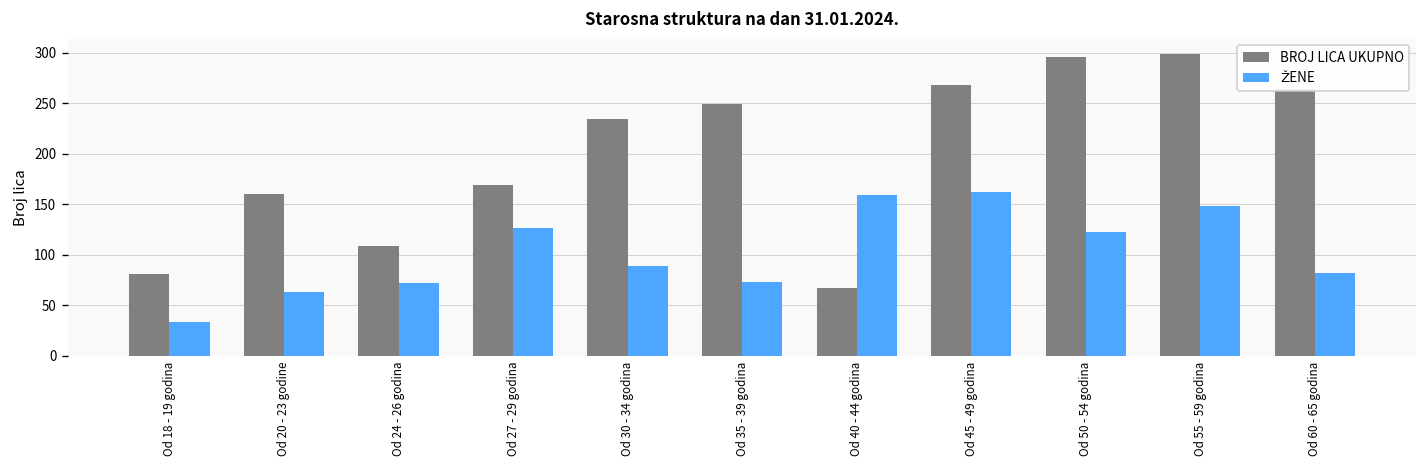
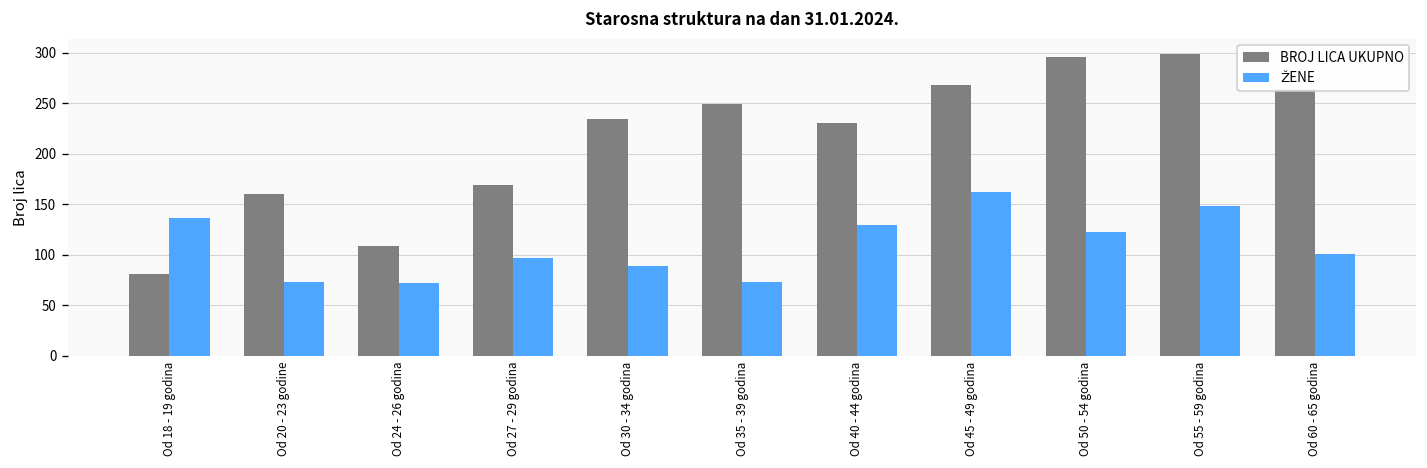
  {
    "BROJ LICA UKUPNO": {
      "Od 18 - 19 godina": 80,
      "Od 20 - 23 godine": 160,
      "Od 24 - 26 godina": 110,
      "Od 27 - 29 godina": 170,
      "Od 30 - 34 godina": 230,
      "Od 35 - 39 godina": 250,
-     "Od 40 - 44 godina": 70,
+     "Od 40 - 44 godina": 230,
      "Od 45 - 49 godina": 270,
      "Od 50 - 54 godina": 300,
      "Od 55 - 59 godina": 300,
      "Od 60 - 65 godina": 260
    },
    "ŽENE": {
-     "Od 18 - 19 godina": 30,
-     "Od 20 - 23 godine": 60,
+     "Od 18 - 19 godina": 140,
+     "Od 20 - 23 godine": 70,
      "Od 24 - 26 godina": 70,
-     "Od 27 - 29 godina": 130,
+     "Od 27 - 29 godina": 100,
      "Od 30 - 34 godina": 90,
      "Od 35 - 39 godina": 70,
-     "Od 40 - 44 godina": 160,
+     "Od 40 - 44 godina": 130,
      "Od 45 - 49 godina": 160,
      "Od 50 - 54 godina": 120,
      "Od 55 - 59 godina": 150,
-     "Od 60 - 65 godina": 80
+     "Od 60 - 65 godina": 100
    }
  }
